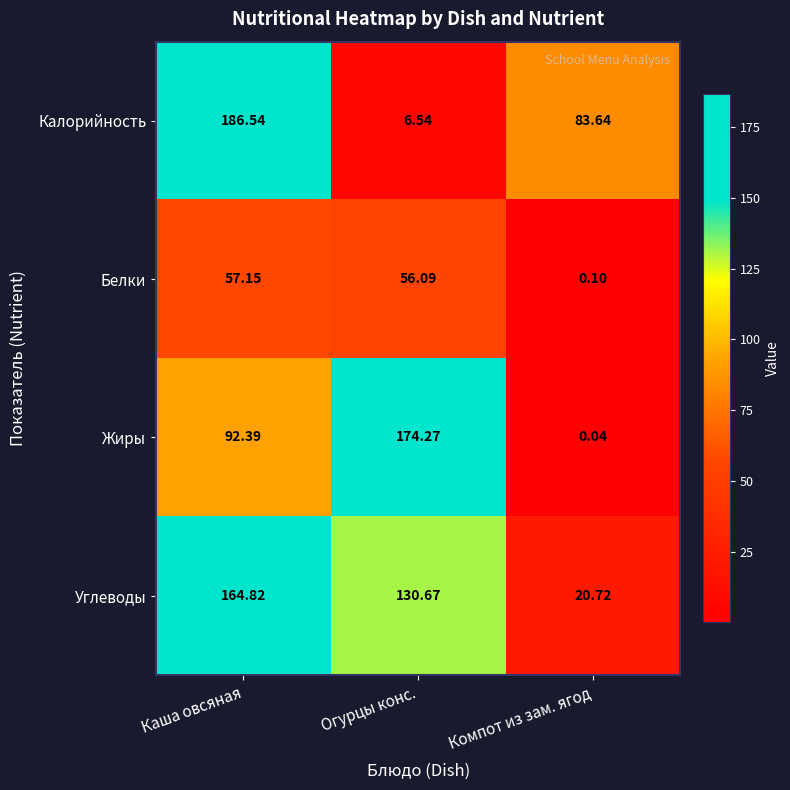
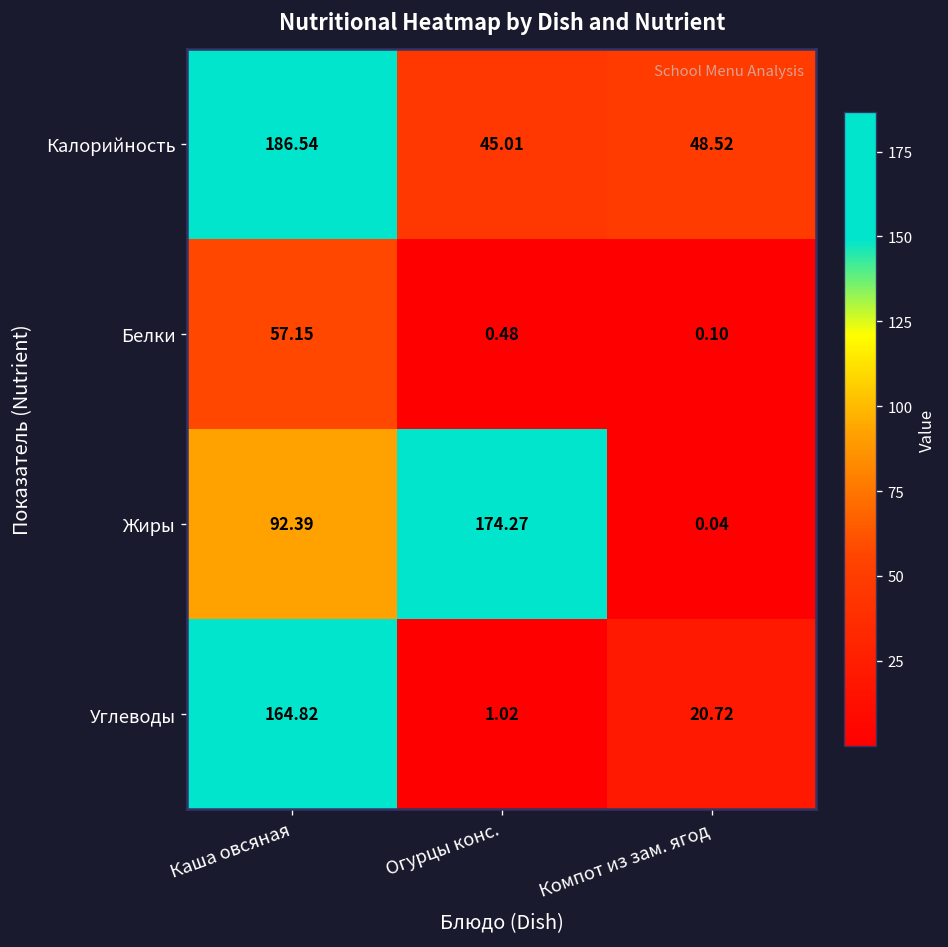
  {
    "Калорийность": {
      "Каша овсяная": 186.54,
-     "Огурцы конс.": 6.54,
-     "Компот из зам. ягод": 83.64
+     "Огурцы конс.": 45.01,
+     "Компот из зам. ягод": 48.52
    },
    "Белки": {
      "Каша овсяная": 57.15,
-     "Огурцы конс.": 56.09,
+     "Огурцы конс.": 0.48,
      "Компот из зам. ягод": 0.10
    },
    "Жиры": {
      "Каша овсяная": 92.39,
      "Огурцы конс.": 174.27,
      "Компот из зам. ягод": 0.04
    },
    "Углеводы": {
      "Каша овсяная": 164.82,
-     "Огурцы конс.": 130.67,
+     "Огурцы конс.": 1.02,
      "Компот из зам. ягод": 20.72
    }
  }
